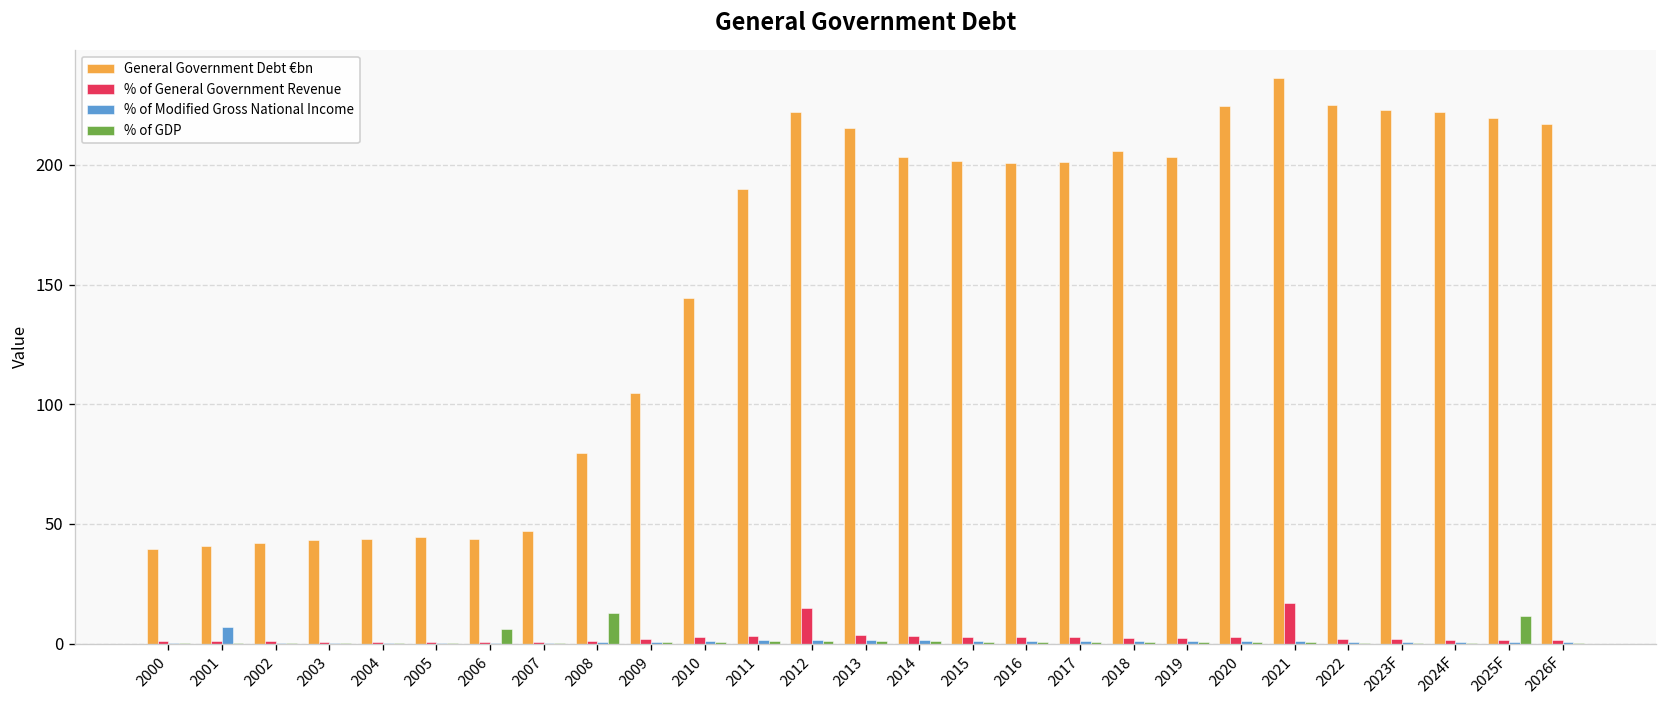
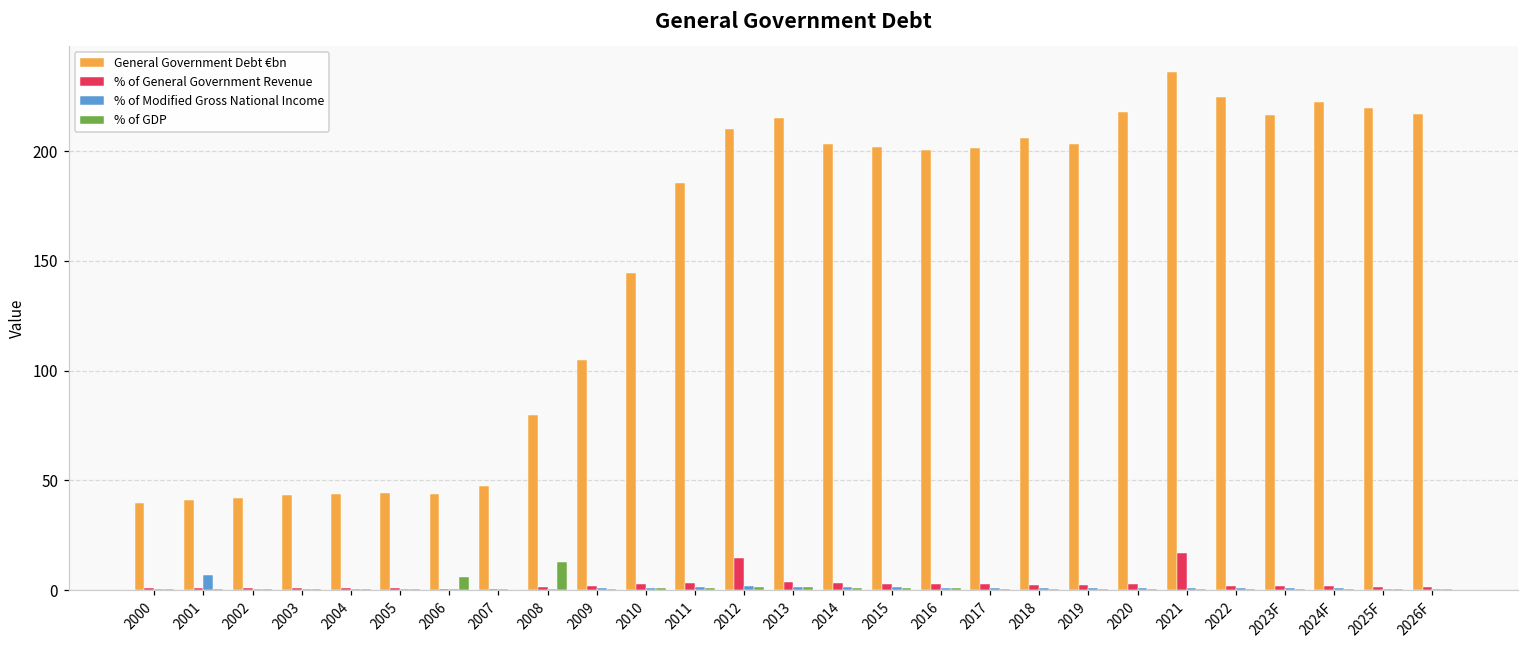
  {
    "General Government Debt €bn": {
      "2000": 39,
      "2001": 41,
      "2002": 42,
      "2003": 43,
      "2004": 44,
      "2005": 44,
      "2006": 44,
      "2007": 47,
      "2008": 80,
      "2009": 105,
      "2010": 144,
-     "2011": 190,
-     "2012": 222,
+     "2011": 186,
+     "2012": 210,
      "2013": 215,
      "2014": 203,
      "2015": 202,
      "2016": 201,
      "2017": 201,
      "2018": 206,
      "2019": 203,
-     "2020": 225,
+     "2020": 218,
      "2021": 236,
      "2022": 225,
-     "2023F": 223,
+     "2023F": 216,
      "2024F": 222,
      "2025F": 219,
      "2026F": 217
    },
    "% of General Government Revenue": {
      "2009": 2,
      "2010": 3,
      "2011": 3,
      "2012": 15,
      "2013": 4,
      "2014": 3,
      "2015": 3,
      "2016": 3,
      "2017": 3,
      "2018": 2,
      "2019": 2,
      "2020": 3,
      "2021": 17,
      "2022": 2,
      "2023F": 2,
      "2024F": 2,
      "2025F": 2,
      "2026F": 2
    },
    "% of Modified Gross National Income": {
      "2001": 7,
      "2011": 1,
      "2012": 2,
      "2013": 2,
      "2014": 1
    },
    "% of GDP": {
      "2006": 6,
      "2008": 13,
-     "2025F": 12
+     "2025F": 0
    }
  }
